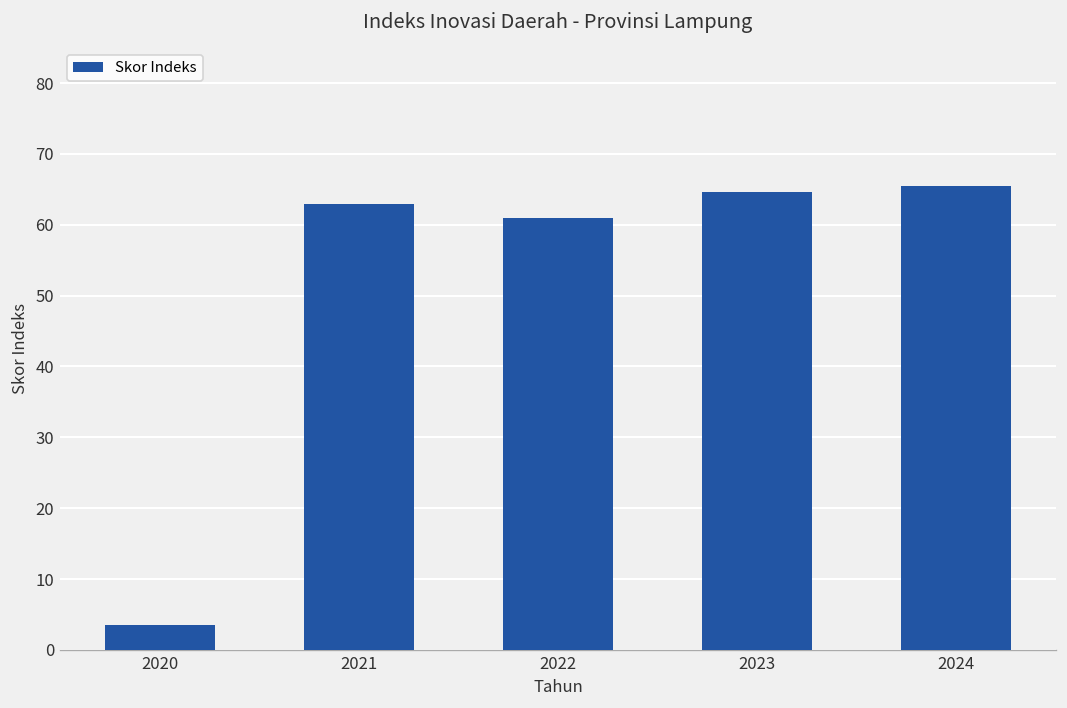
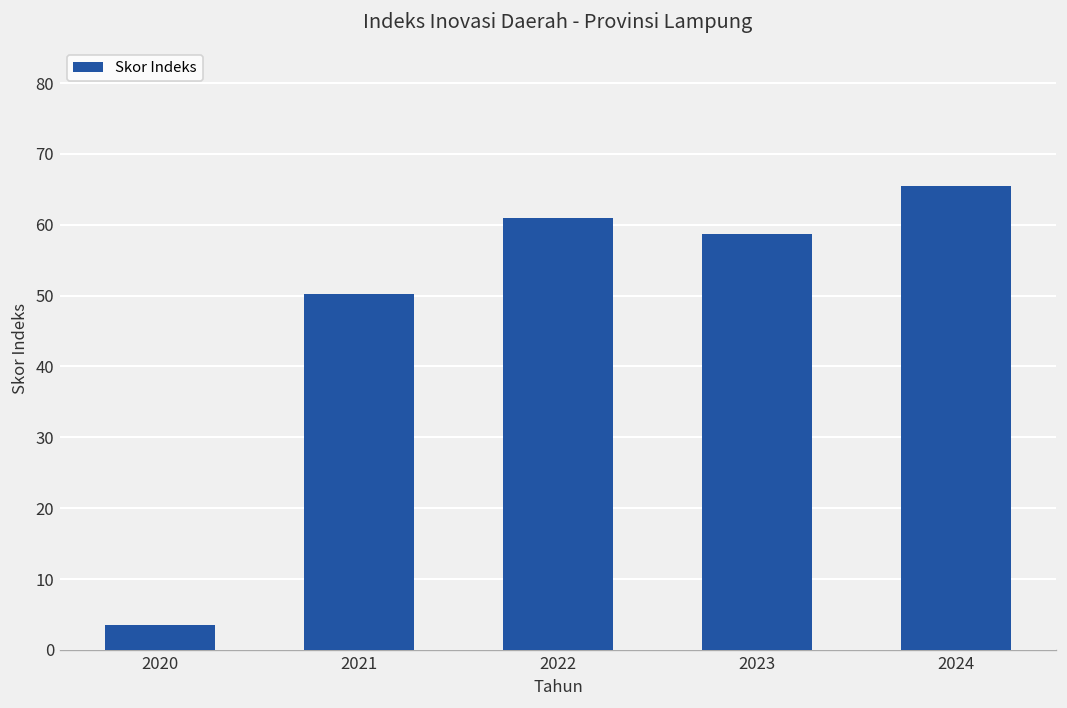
  {
    "2020": 4,
-   "2021": 63,
+   "2021": 50,
    "2022": 61,
-   "2023": 65,
+   "2023": 59,
    "2024": 66
  }
